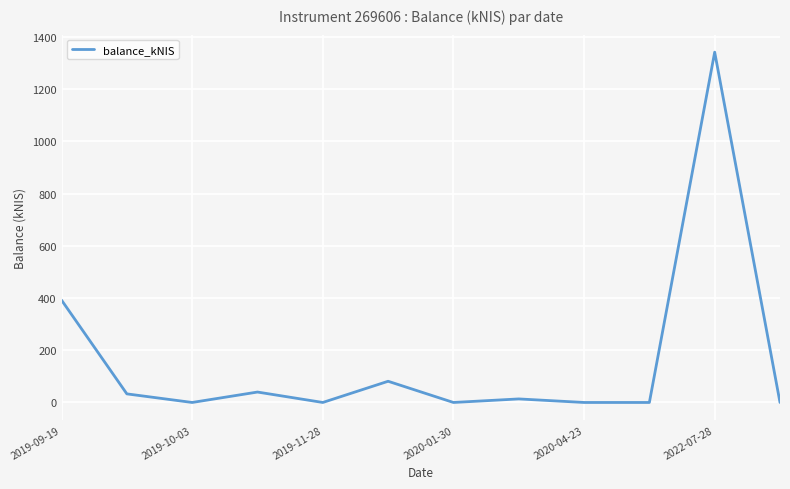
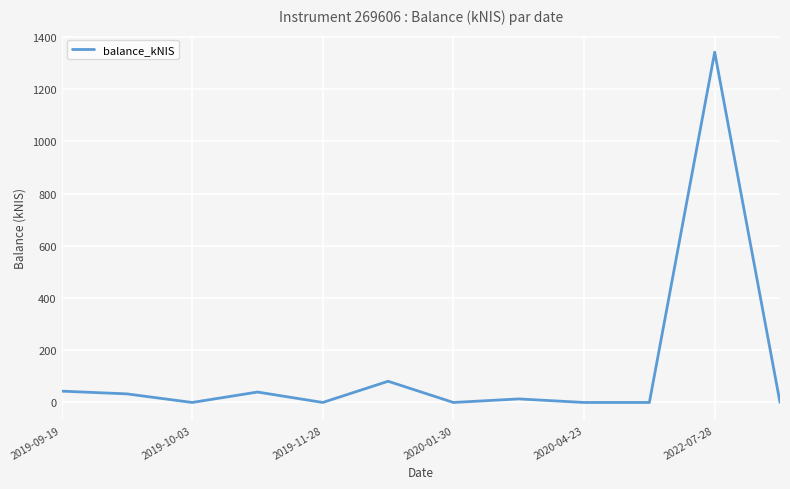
  {
-   "2019-09-19": 390,
+   "2019-09-19": 40,
    "2019-10-03": 0,
    "2019-11-28": 0,
    "2020-01-30": 0,
    "2020-04-23": 0,
    "2022-07-28": 1340
  }
